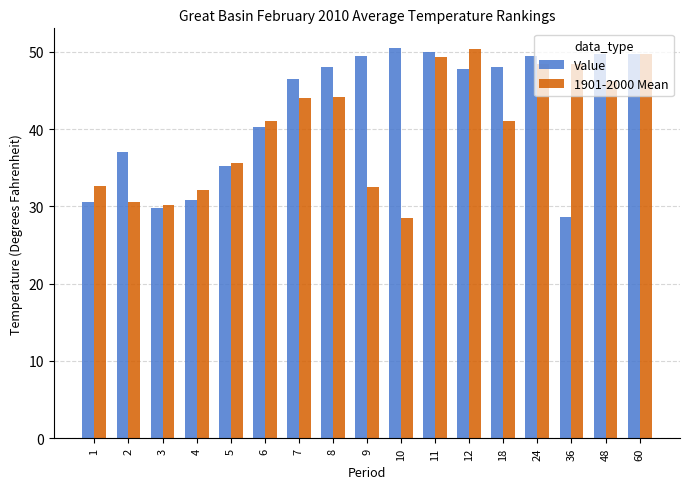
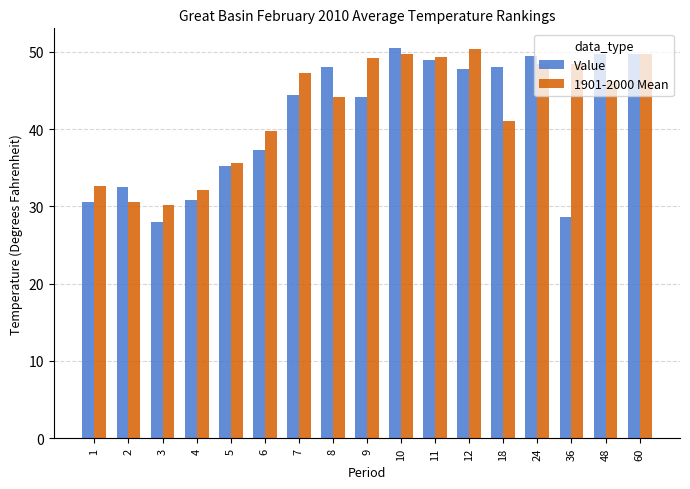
  {
    "Value": {
      "1": 31,
-     "2": 37,
-     "3": 30,
+     "2": 33,
+     "3": 28,
      "4": 31,
      "5": 35,
-     "6": 40,
-     "7": 47,
+     "6": 37,
+     "7": 44,
      "8": 48,
-     "9": 50,
+     "9": 44,
      "10": 51,
-     "11": 50,
+     "11": 49,
      "12": 48,
      "18": 48,
      "24": 50,
      "36": 29
    },
    "1901-2000 Mean": {
      "1": 33,
      "2": 31,
      "3": 30,
      "4": 32,
      "5": 36,
-     "6": 41,
-     "7": 44,
+     "6": 40,
+     "7": 47,
      "8": 44,
-     "9": 33,
-     "10": 29,
+     "9": 49,
+     "10": 50,
      "11": 49,
      "12": 50,
      "18": 41
    }
  }
